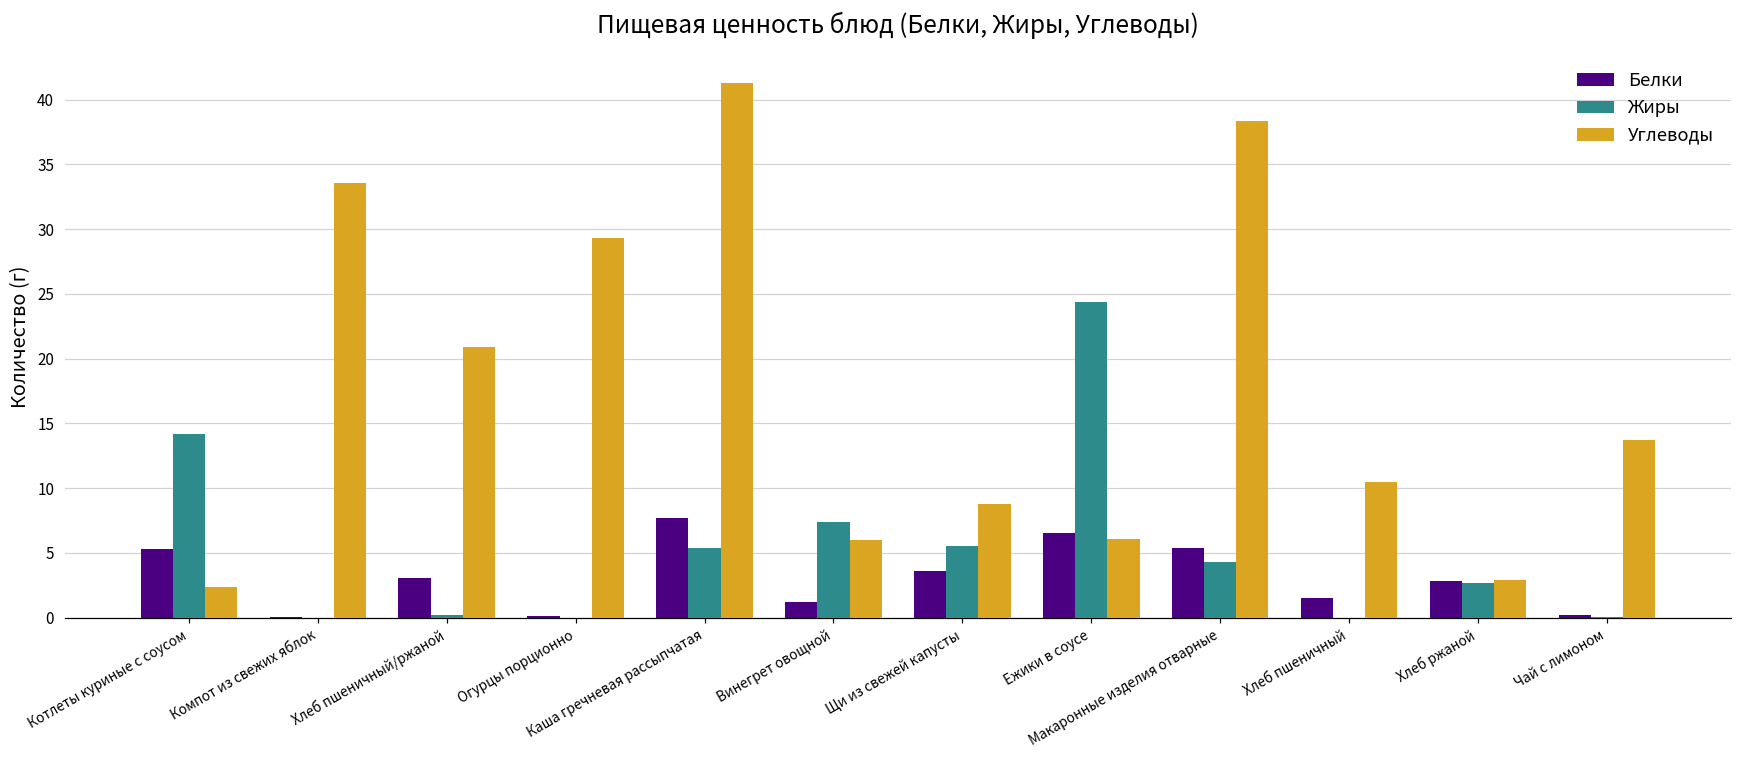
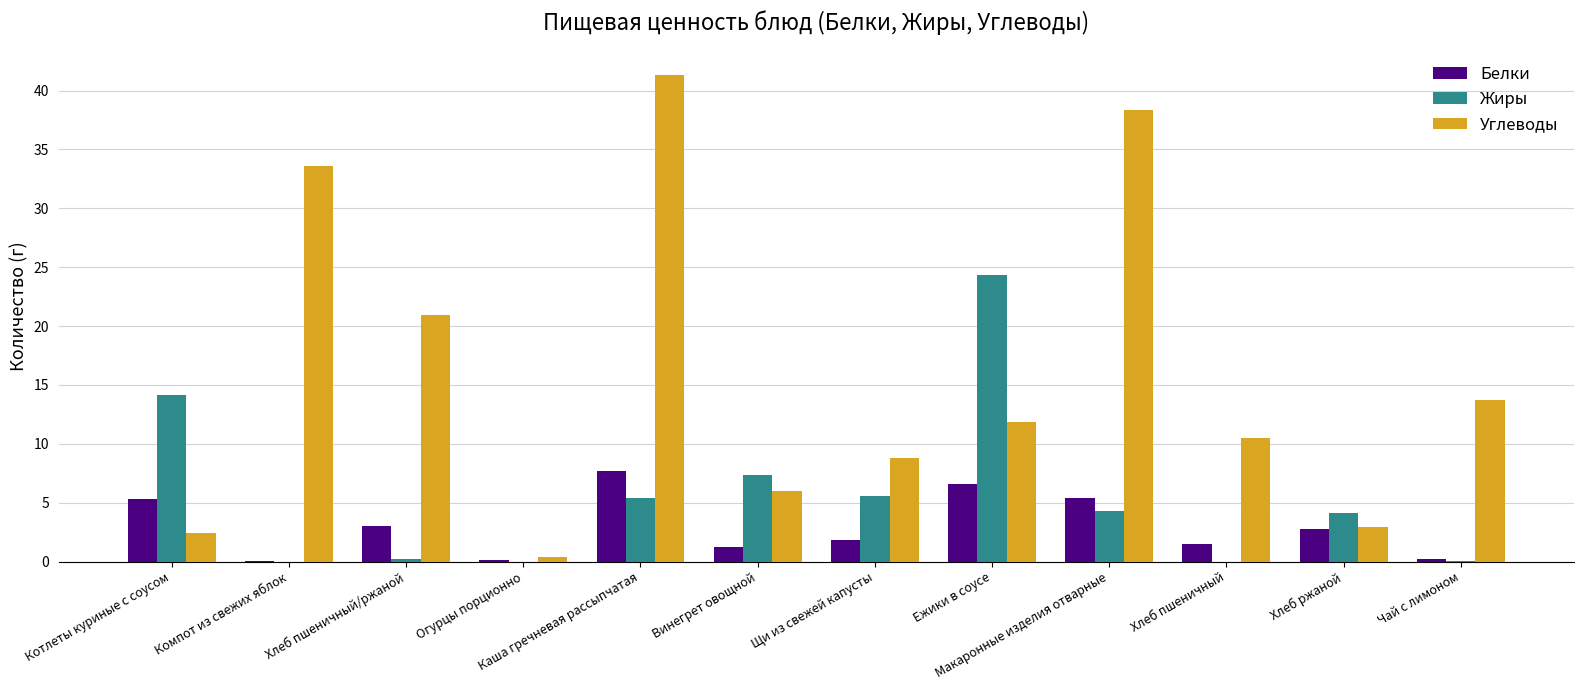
  {
    "Белки": {
      "Котлеты куриные с соусом": 5.3,
      "Хлеб пшеничный/ржаной": 3.0,
      "Каша гречневая рассыпчатая": 7.7,
      "Винегрет овощной": 1.2,
-     "Щи из свежей капусты": 3.6,
+     "Щи из свежей капусты": 1.8,
      "Ежики в соусе": 6.5,
      "Макаронные изделия отварные": 5.4,
      "Хлеб пшеничный": 1.5,
      "Хлеб ржаной": 2.8,
      "Чай с лимоном": 0.2
    },
    "Жиры": {
      "Котлеты куриные с соусом": 14.2,
      "Компот из свежих яблок": 0.0,
      "Хлеб пшеничный/ржаной": 0.2,
      "Огурцы порционно": 0.0,
      "Каша гречневая рассыпчатая": 5.4,
      "Винегрет овощной": 7.4,
      "Щи из свежей капусты": 5.5,
      "Ежики в соусе": 24.4,
      "Макаронные изделия отварные": 4.3,
-     "Хлеб ржаной": 2.7
+     "Хлеб ржаной": 4.1
    },
    "Углеводы": {
      "Котлеты куриные с соусом": 2.4,
      "Компот из свежих яблок": 33.6,
      "Хлеб пшеничный/ржаной": 20.9,
-     "Огурцы порционно": 29.4,
+     "Огурцы порционно": 0.4,
      "Каша гречневая рассыпчатая": 41.3,
      "Винегрет овощной": 6.0,
      "Щи из свежей капусты": 8.8,
-     "Ежики в соусе": 6.0,
+     "Ежики в соусе": 11.9,
      "Макаронные изделия отварные": 38.3,
      "Хлеб пшеничный": 10.5,
      "Хлеб ржаной": 2.9,
      "Чай с лимоном": 13.7
    }
  }
